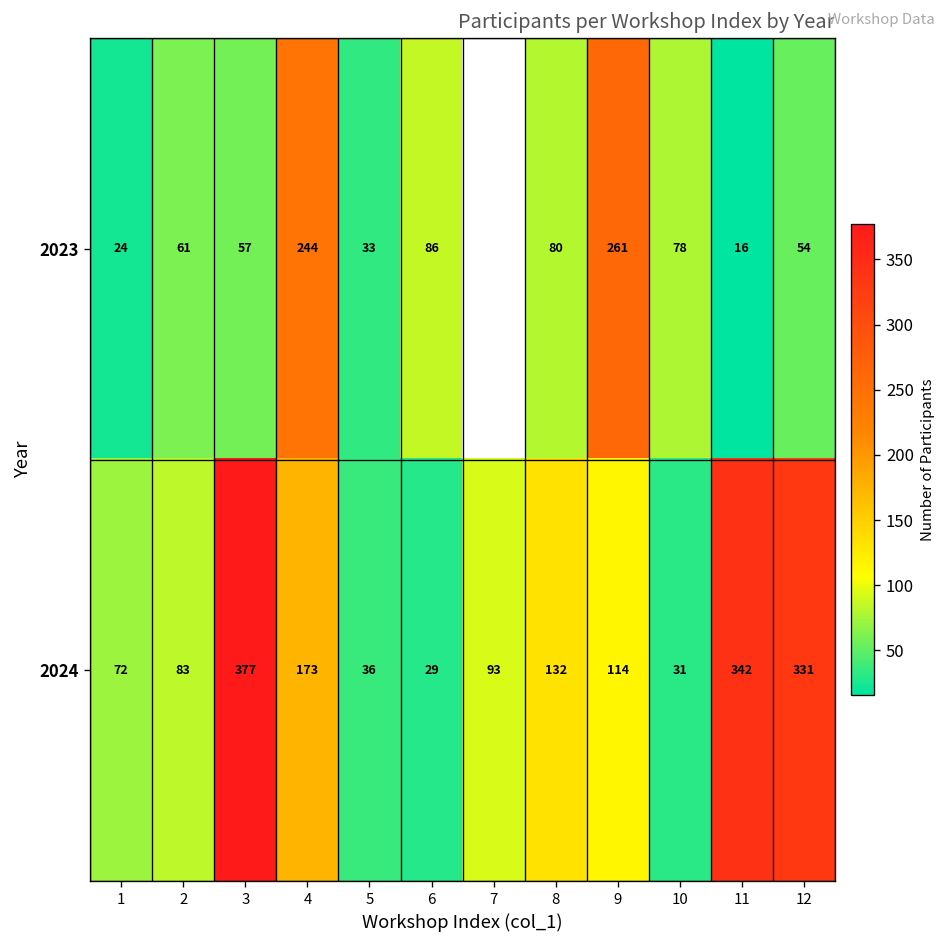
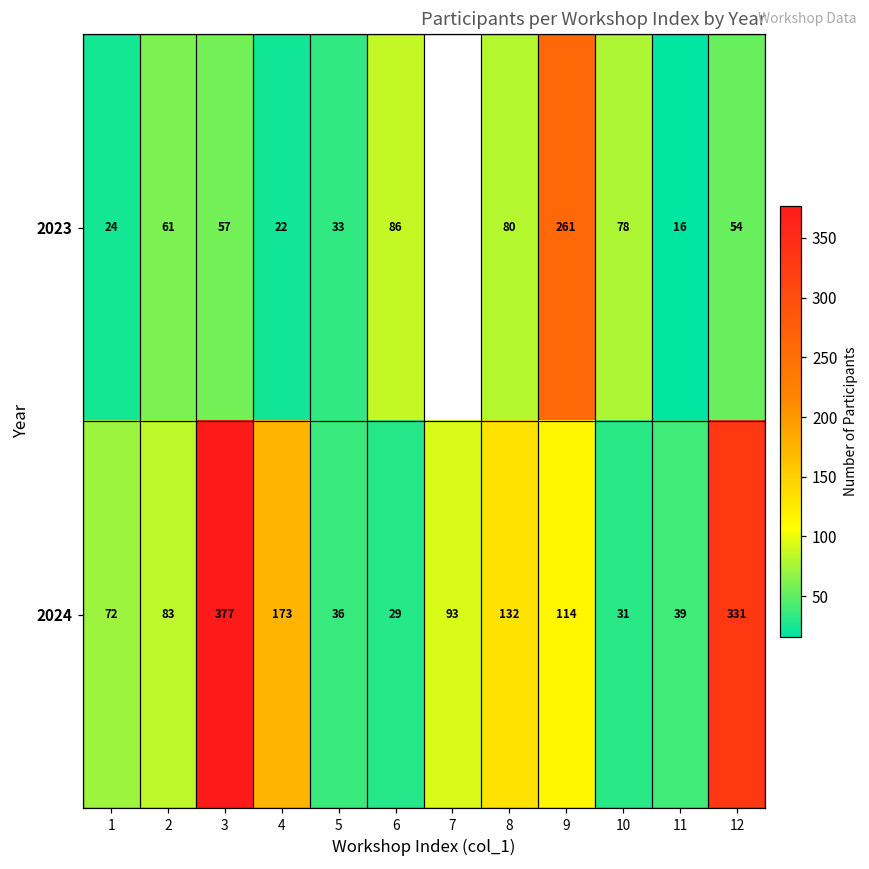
  {
    "2023": {
      "1": 24,
      "2": 61,
      "3": 57,
-     "4": 244,
+     "4": 22,
      "5": 33,
      "6": 86,
      "8": 80,
      "9": 261,
      "10": 78,
      "11": 16,
      "12": 54
    },
    "2024": {
      "1": 72,
      "2": 83,
      "3": 377,
      "4": 173,
      "5": 36,
      "6": 29,
      "7": 93,
      "8": 132,
      "9": 114,
      "10": 31,
-     "11": 342,
+     "11": 39,
      "12": 331
    }
  }
